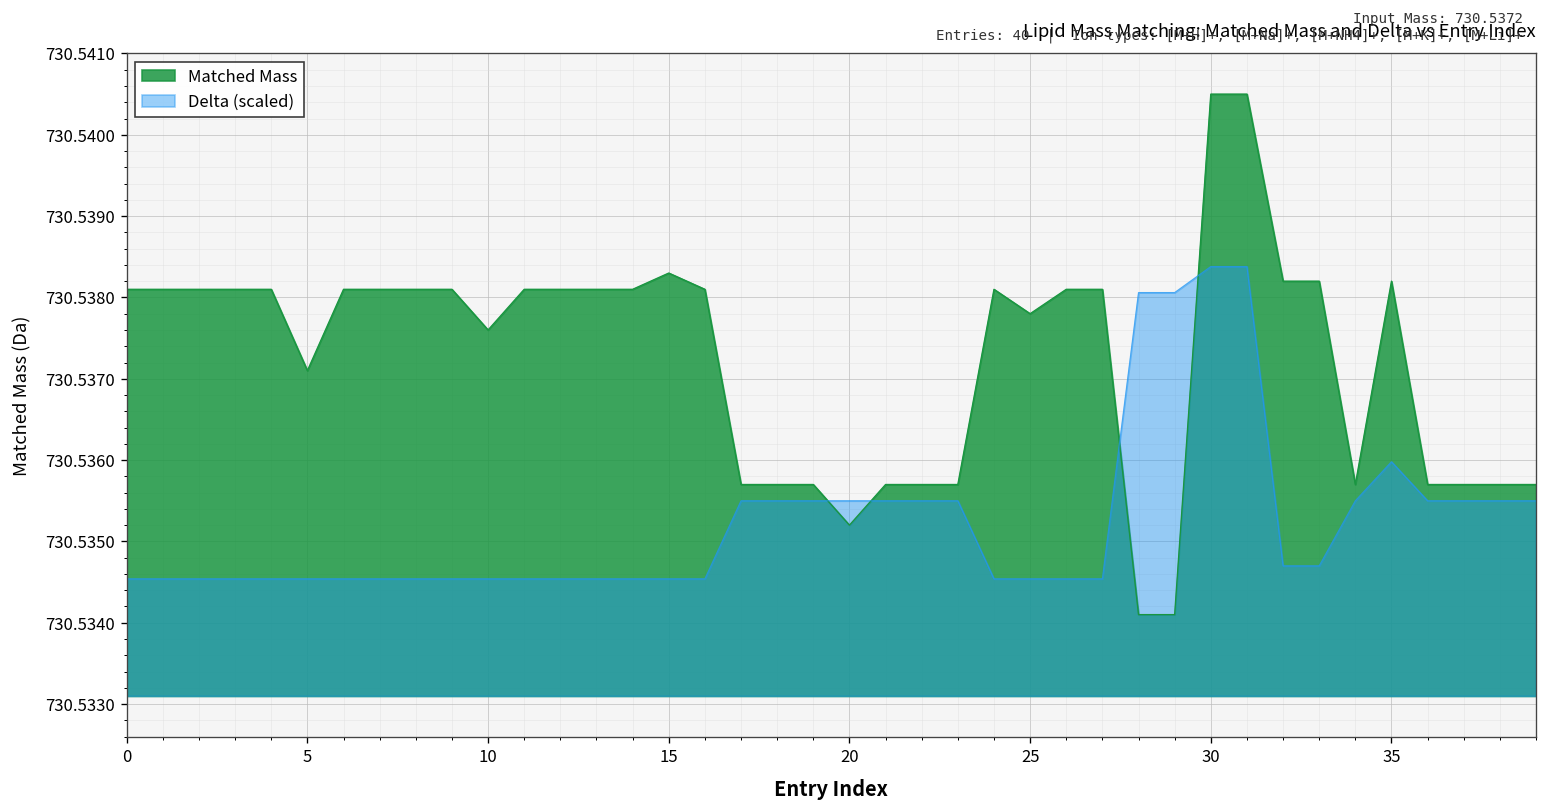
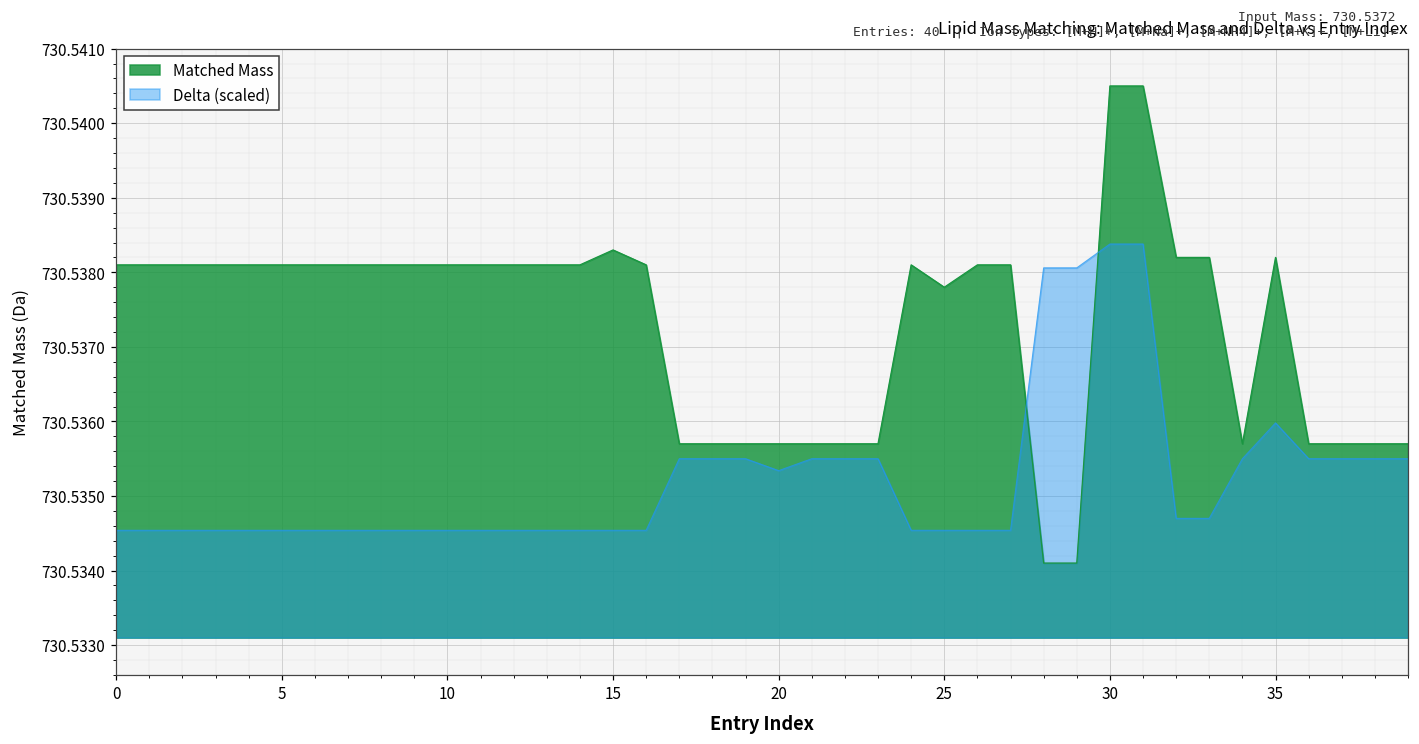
  {
    "Matched Mass": {
      "0": 730.5381,
-     "5": 730.5371,
-     "10": 730.5376,
+     "5": 730.5381,
+     "10": 730.5381,
      "15": 730.5383,
-     "20": 730.5352,
+     "20": 730.5357,
      "25": 730.5378,
      "30": 730.5405,
      "35": 730.5382
    },
    "Delta (scaled)": {
      "0": 730.5345,
      "5": 730.5345,
      "10": 730.5345,
      "15": 730.5345,
-     "20": 730.5355,
+     "20": 730.5353,
      "25": 730.5345,
      "30": 730.5384,
      "35": 730.5360
    }
  }
